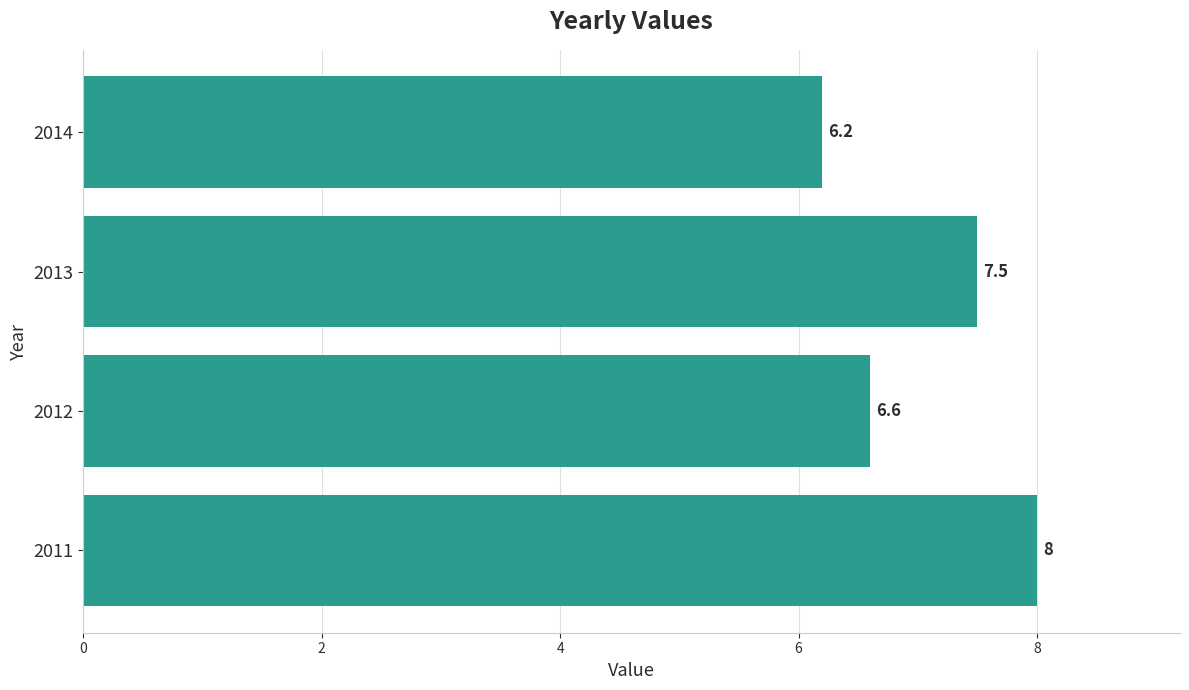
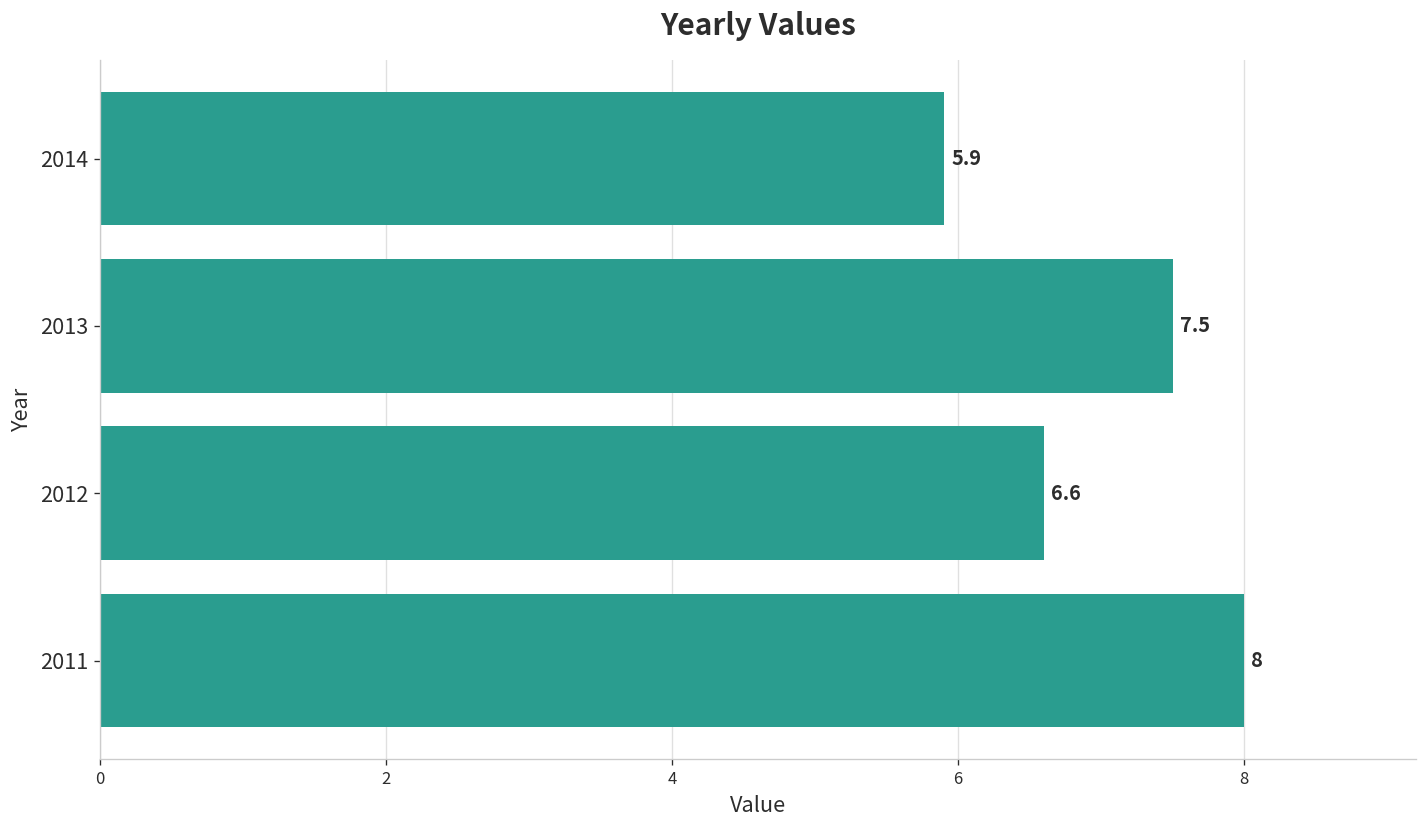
  {
-   "2014": 6.2,
+   "2014": 5.9,
    "2013": 7.5,
    "2012": 6.6,
    "2011": 8
  }
